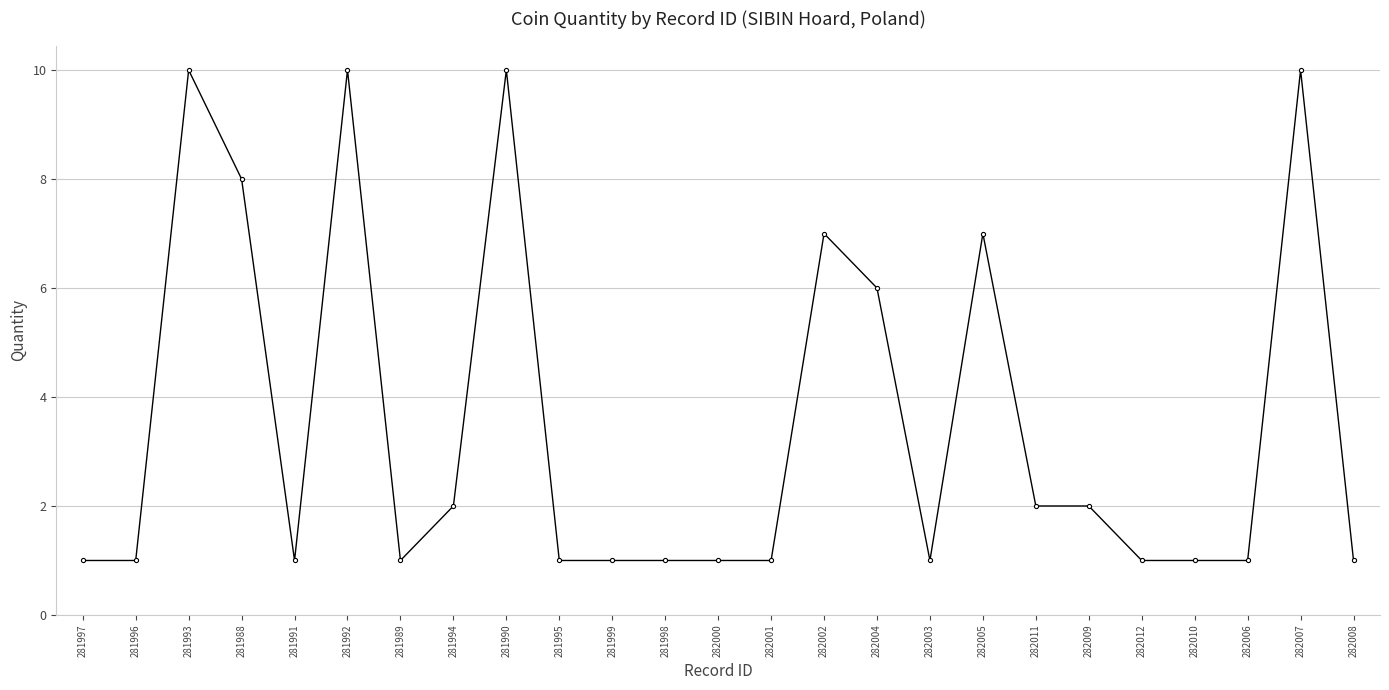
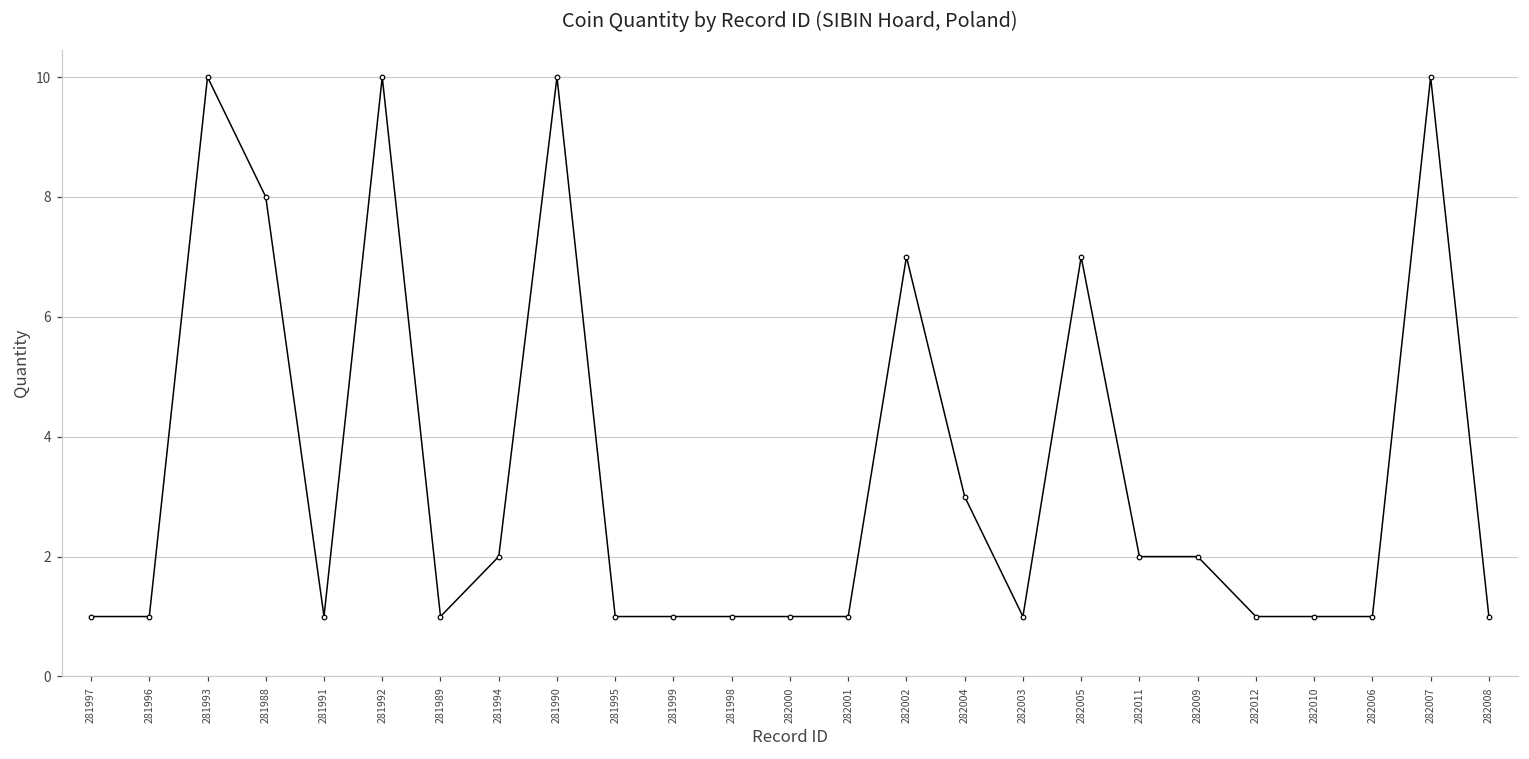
  {
    "281997": 1,
    "281996": 1,
    "281993": 10,
    "281988": 8,
    "281991": 1,
    "281992": 10,
    "281989": 1,
    "281994": 2,
    "281990": 10,
    "281995": 1,
    "281999": 1,
    "281998": 1,
    "282000": 1,
    "282001": 1,
    "282002": 7,
-   "282004": 6,
+   "282004": 3,
    "282003": 1,
    "282005": 7,
    "282011": 2,
    "282009": 2,
    "282012": 1,
    "282010": 1,
    "282006": 1,
    "282007": 10,
    "282008": 1
  }
